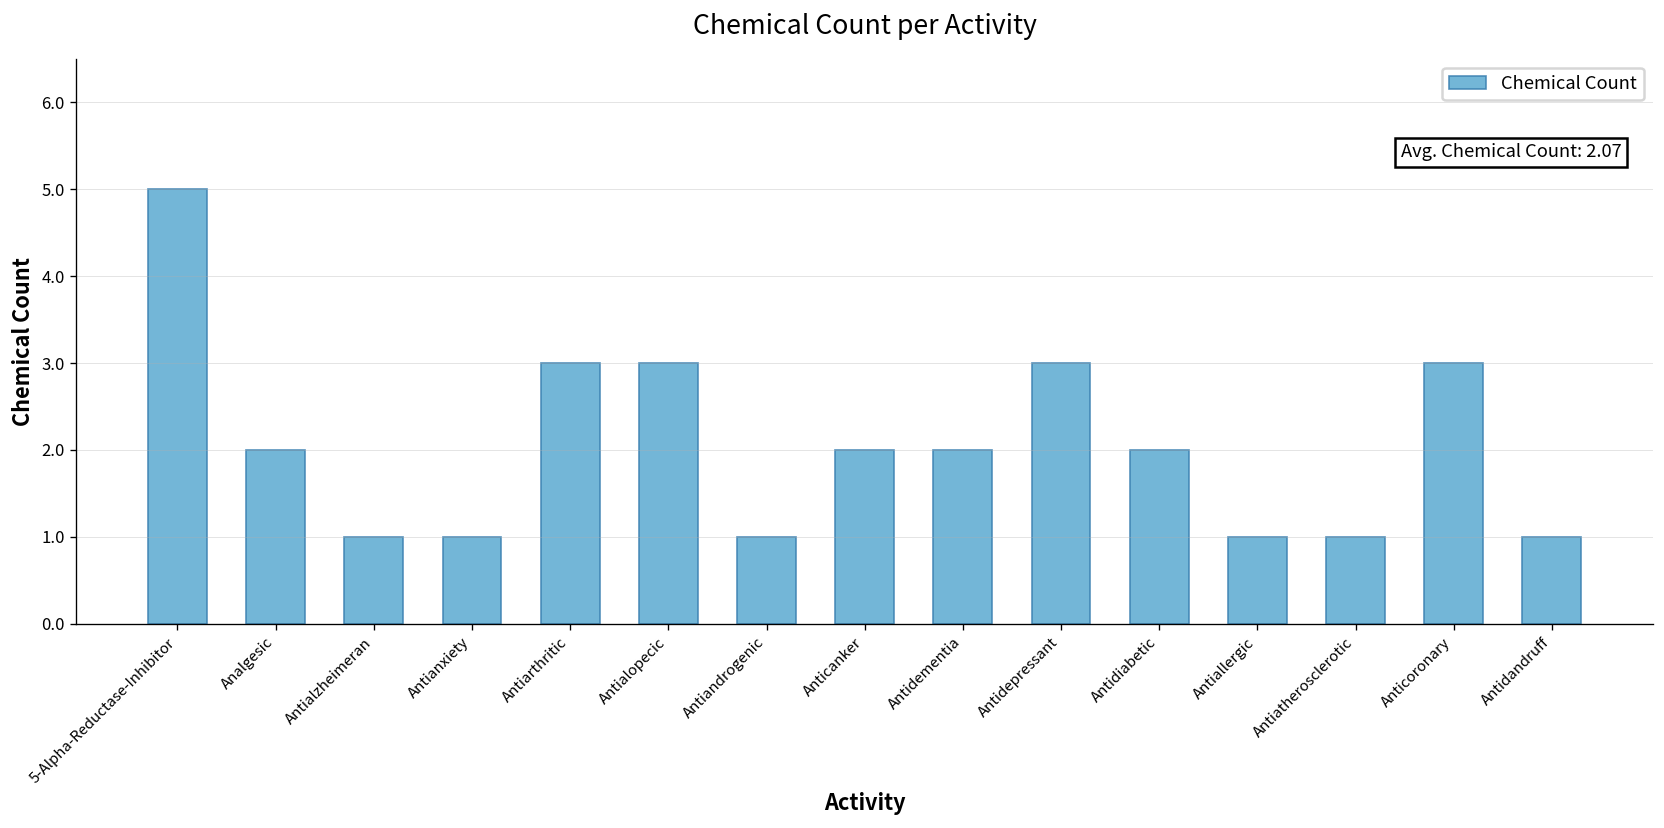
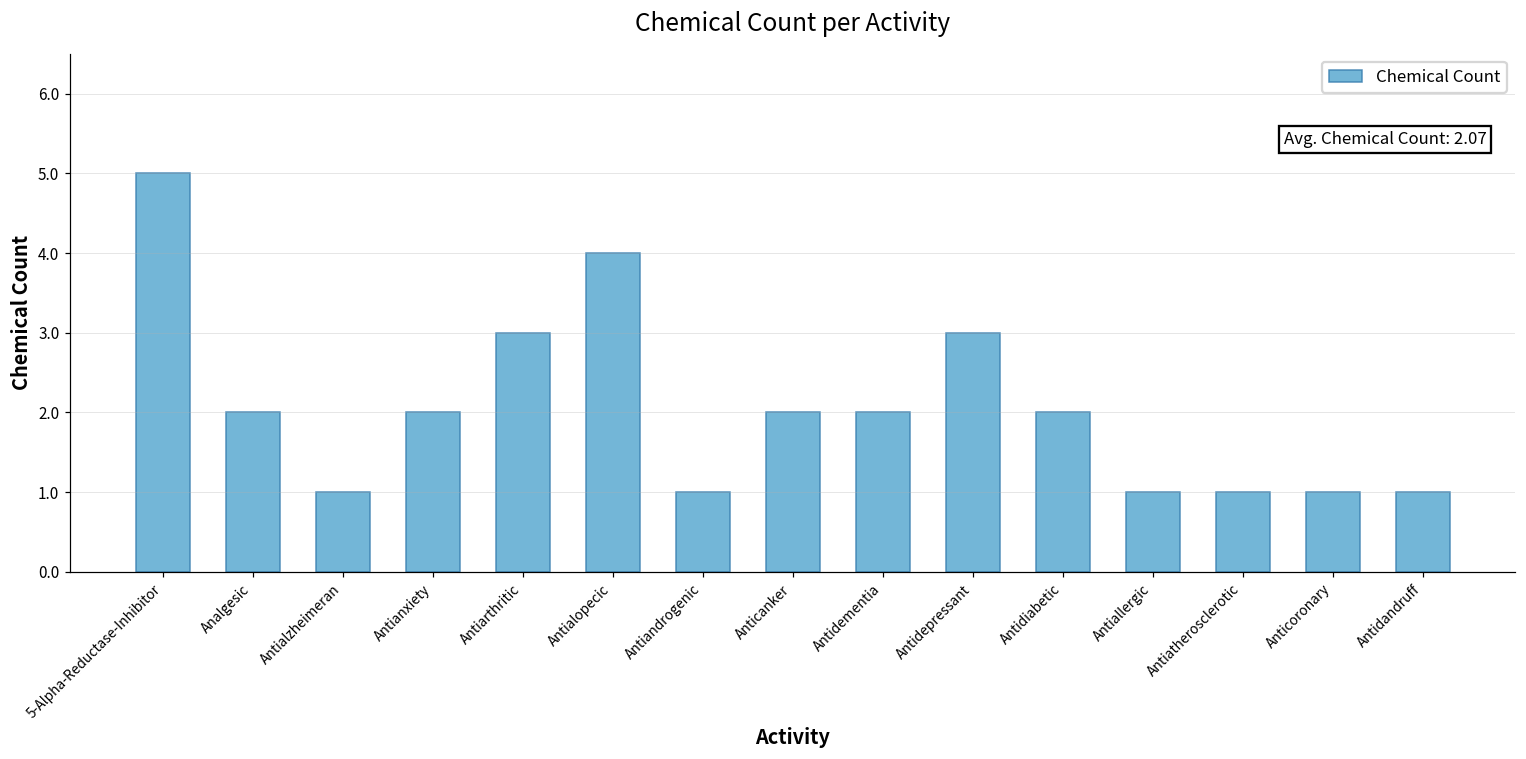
  {
    "5-Alpha-Reductase-Inhibitor": 5,
    "Analgesic": 2,
    "Antialzheimeran": 1,
-   "Antianxiety": 1,
+   "Antianxiety": 2,
    "Antiarthritic": 3,
-   "Antialopecic": 3,
+   "Antialopecic": 4,
    "Antiandrogenic": 1,
    "Anticanker": 2,
    "Antidementia": 2,
    "Antidepressant": 3,
    "Antidiabetic": 2,
    "Antiallergic": 1,
    "Antiatherosclerotic": 1,
-   "Anticoronary": 3,
+   "Anticoronary": 1,
    "Antidandruff": 1
  }
